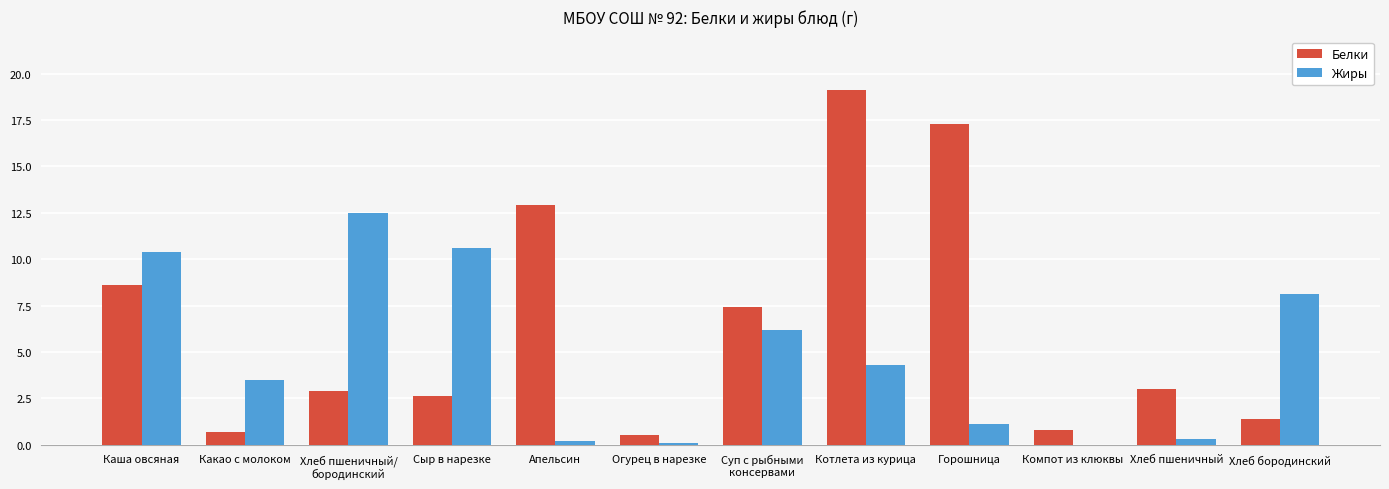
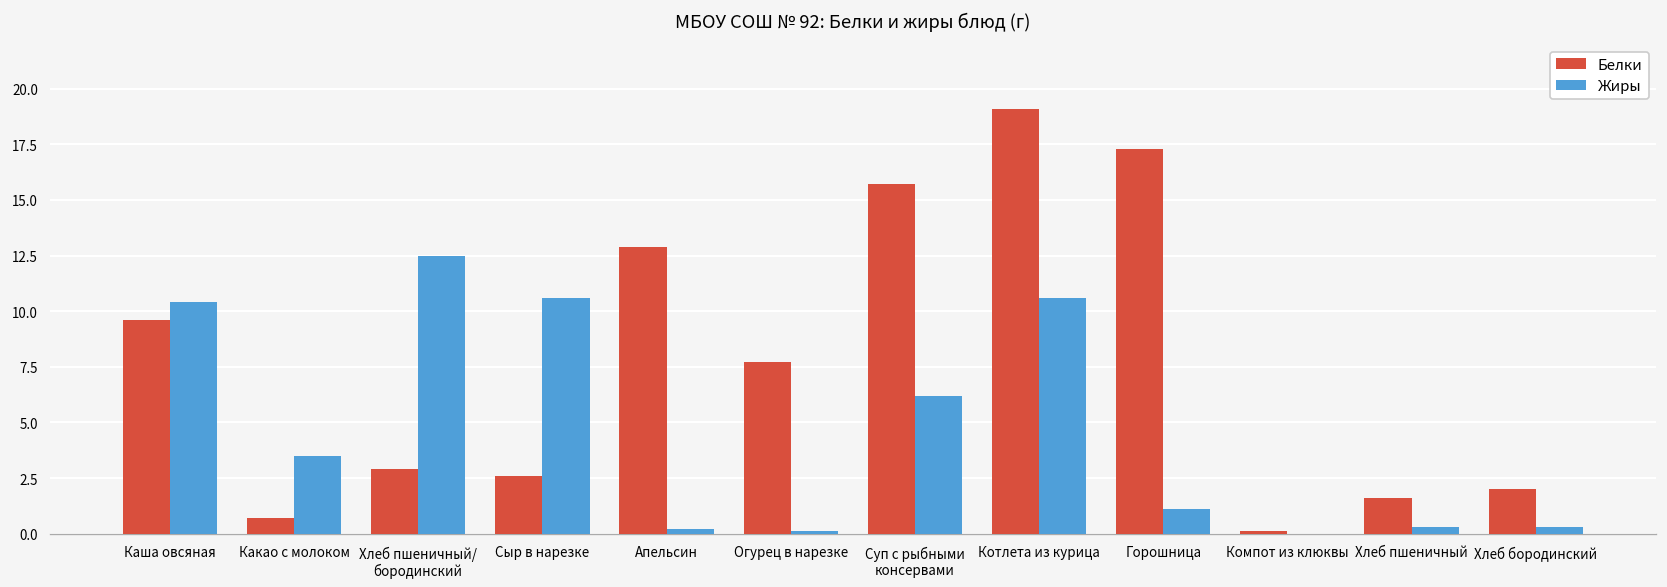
  {
    "Белки": {
-     "Каша овсяная": 8.6,
+     "Каша овсяная": 9.6,
      "Какао с молоком": 0.7,
      "Хлеб пшеничный/ бородинский": 2.9,
      "Сыр в нарезке": 2.6,
      "Апельсин": 12.9,
-     "Огурец в нарезке": 0.5,
-     "Суп с рыбными консервами": 7.4,
+     "Огурец в нарезке": 7.7,
+     "Суп с рыбными консервами": 15.7,
      "Котлета из курица": 19.1,
      "Горошница": 17.3,
-     "Компот из клюквы": 0.8,
-     "Хлеб пшеничный": 3.0,
-     "Хлеб бородинский": 1.4
+     "Компот из клюквы": 0.1,
+     "Хлеб пшеничный": 1.6,
+     "Хлеб бородинский": 2.0
    },
    "Жиры": {
      "Каша овсяная": 10.4,
      "Какао с молоком": 3.5,
      "Хлеб пшеничный/ бородинский": 12.5,
      "Сыр в нарезке": 10.6,
      "Апельсин": 0.2,
      "Суп с рыбными консервами": 6.2,
-     "Котлета из курица": 4.3,
+     "Котлета из курица": 10.6,
      "Горошница": 1.1,
      "Компот из клюквы": 0.0,
      "Хлеб пшеничный": 0.3,
-     "Хлеб бородинский": 8.1
+     "Хлеб бородинский": 0.3
    }
  }
